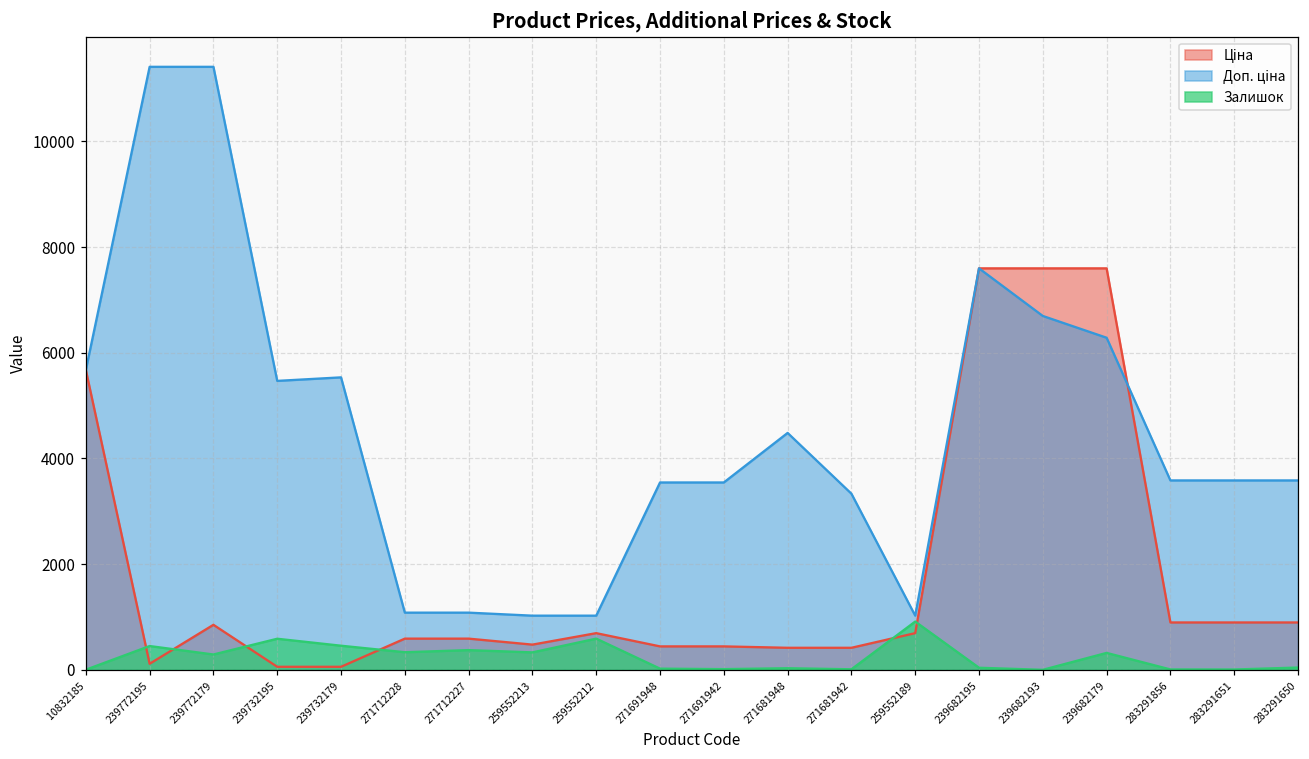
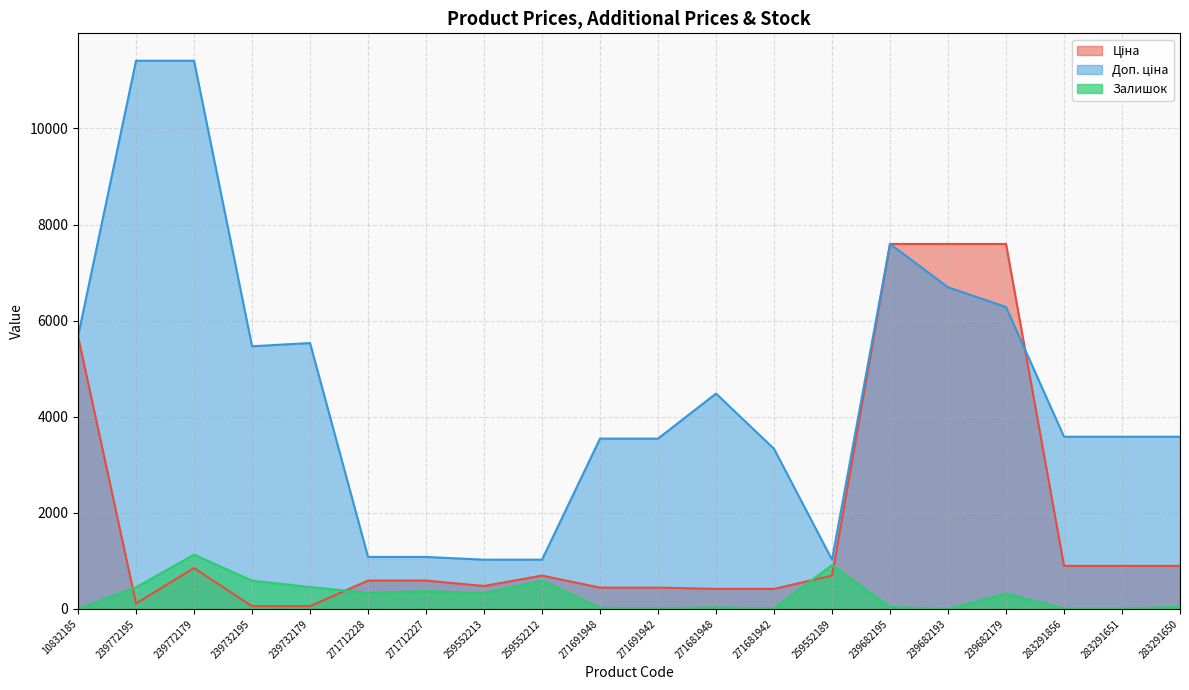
  {
    "Ціна": {
      "239772195": 100,
      "239772179": 900,
      "239732195": 100,
      "239732179": 100,
      "271712228": 600,
      "271712227": 600,
      "259552213": 500,
      "259552212": 700,
      "271691948": 400,
      "271691942": 400,
      "271681948": 400,
      "271681942": 400,
      "259552189": 700,
      "239682193": 7600,
      "239682179": 7600,
      "283291856": 900,
      "283291651": 900,
      "283291650": 900
    },
    "Доп. ціна": {
      "239772195": 11400,
      "239772179": 11400,
      "239732195": 5500,
      "239732179": 5500,
      "271712228": 1100,
      "271712227": 1100,
      "259552213": 1000,
      "259552212": 1000,
      "271691948": 3500,
      "271691942": 3500,
      "271681948": 4500,
      "271681942": 3300,
      "259552189": 1000,
      "239682193": 6700,
      "239682179": 6300,
      "283291856": 3600,
      "283291651": 3600,
      "283291650": 3600
    },
    "Залишок": {
      "10832185": 0,
      "239772195": 500,
-     "239772179": 300,
+     "239772179": 1100,
      "239732195": 600,
      "239732179": 500,
      "271712228": 300,
      "271712227": 400,
      "259552213": 300,
      "259552212": 600,
      "271691948": 0,
      "271691942": 0,
      "271681948": 0,
      "271681942": 0,
      "259552189": 900,
      "239682195": 0,
      "239682193": 0,
      "239682179": 300,
      "283291856": 0,
      "283291651": 0,
      "283291650": 0
    }
  }
